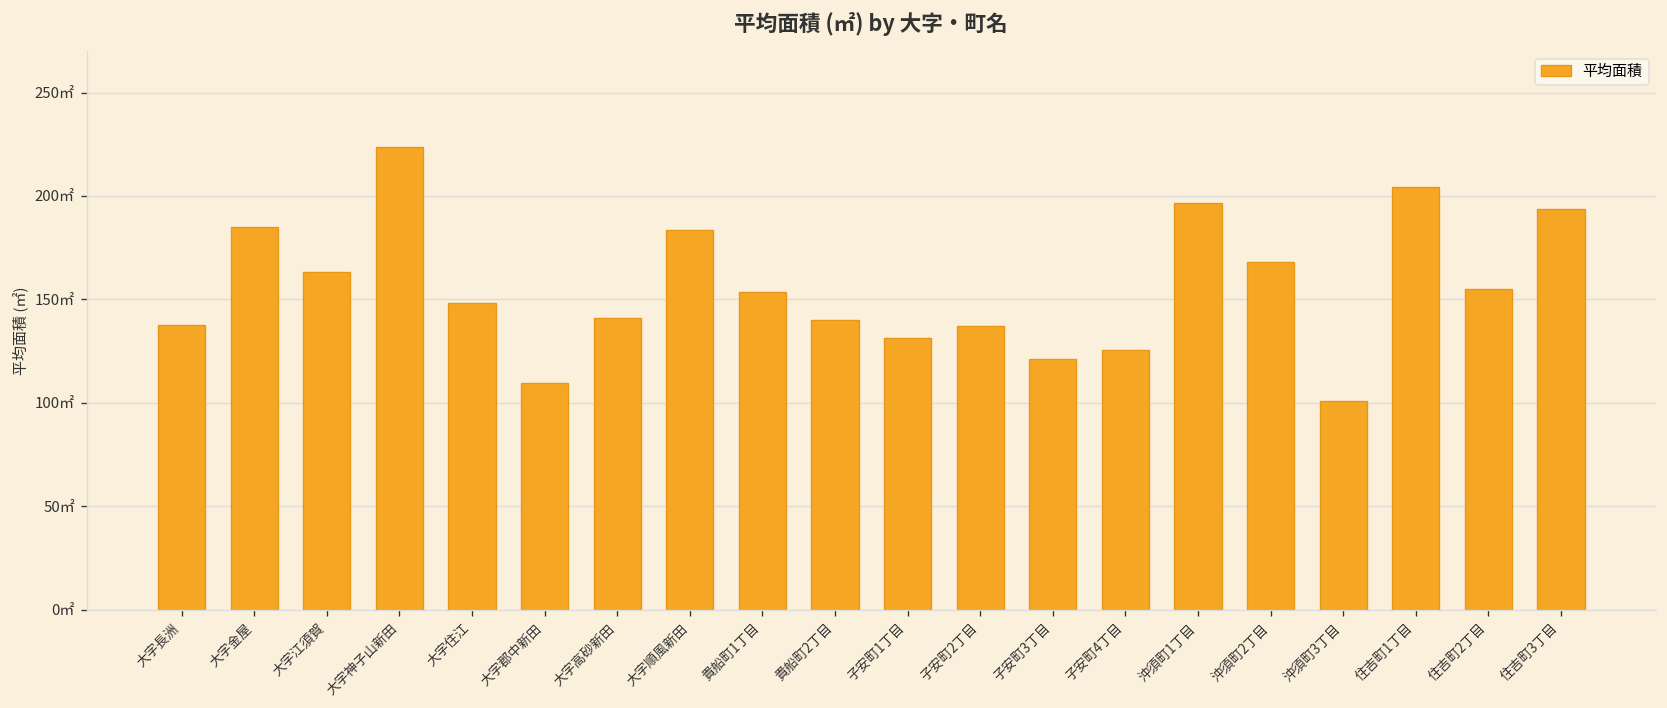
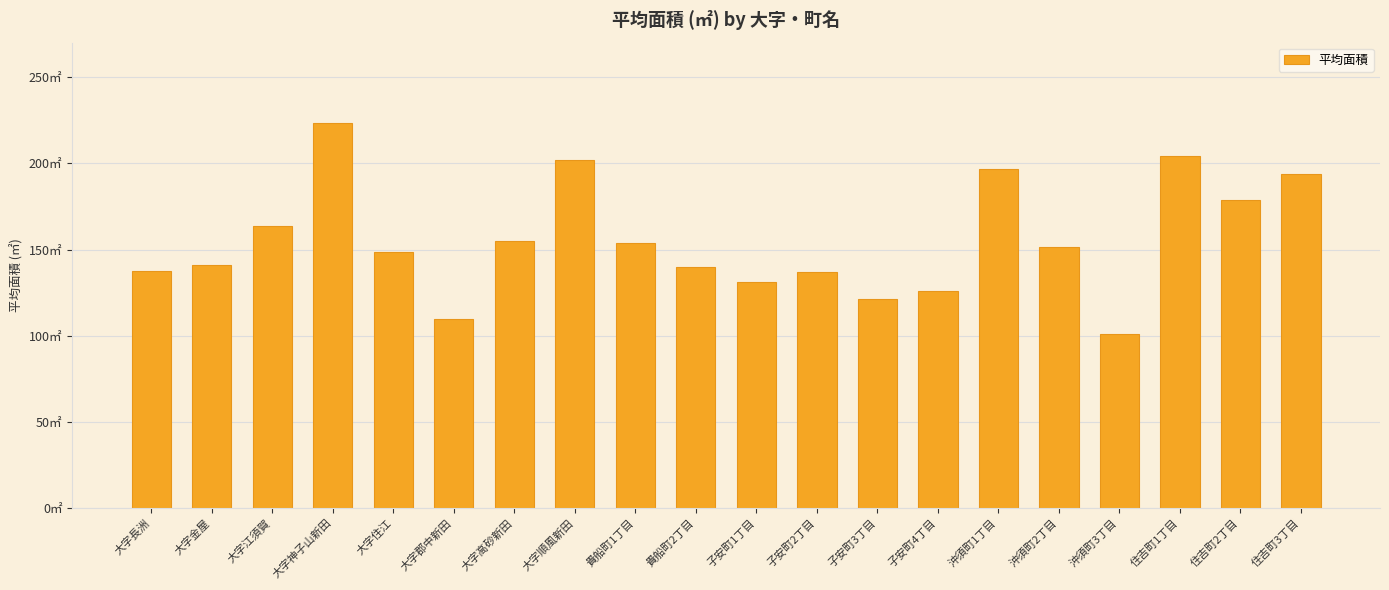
  {
    "大字長洲": "138㎡",
-   "大字金屋": "185㎡",
+   "大字金屋": "141㎡",
    "大字江須賀": "163㎡",
    "大字神子山新田": "224㎡",
    "大字住江": "149㎡",
    "大字郡中新田": "110㎡",
-   "大字高砂新田": "141㎡",
-   "大字順風新田": "184㎡",
+   "大字高砂新田": "155㎡",
+   "大字順風新田": "202㎡",
    "貴船町1丁目": "154㎡",
    "貴船町2丁目": "140㎡",
    "子安町1丁目": "131㎡",
    "子安町2丁目": "137㎡",
    "子安町3丁目": "121㎡",
    "子安町4丁目": "126㎡",
    "沖須町1丁目": "197㎡",
-   "沖須町2丁目": "168㎡",
+   "沖須町2丁目": "152㎡",
    "沖須町3丁目": "101㎡",
    "住吉町1丁目": "204㎡",
-   "住吉町2丁目": "155㎡",
+   "住吉町2丁目": "179㎡",
    "住吉町3丁目": "194㎡"
  }
